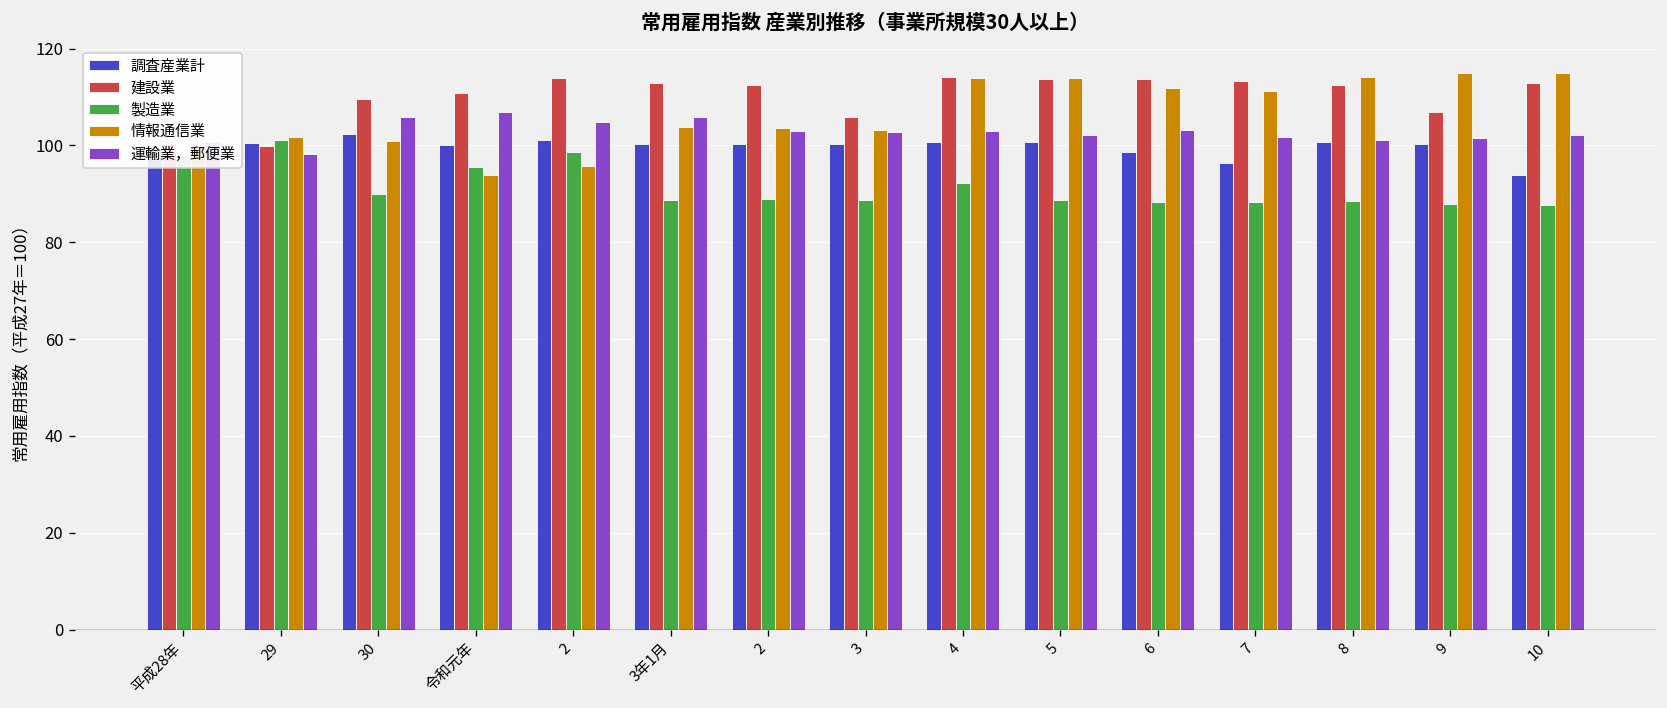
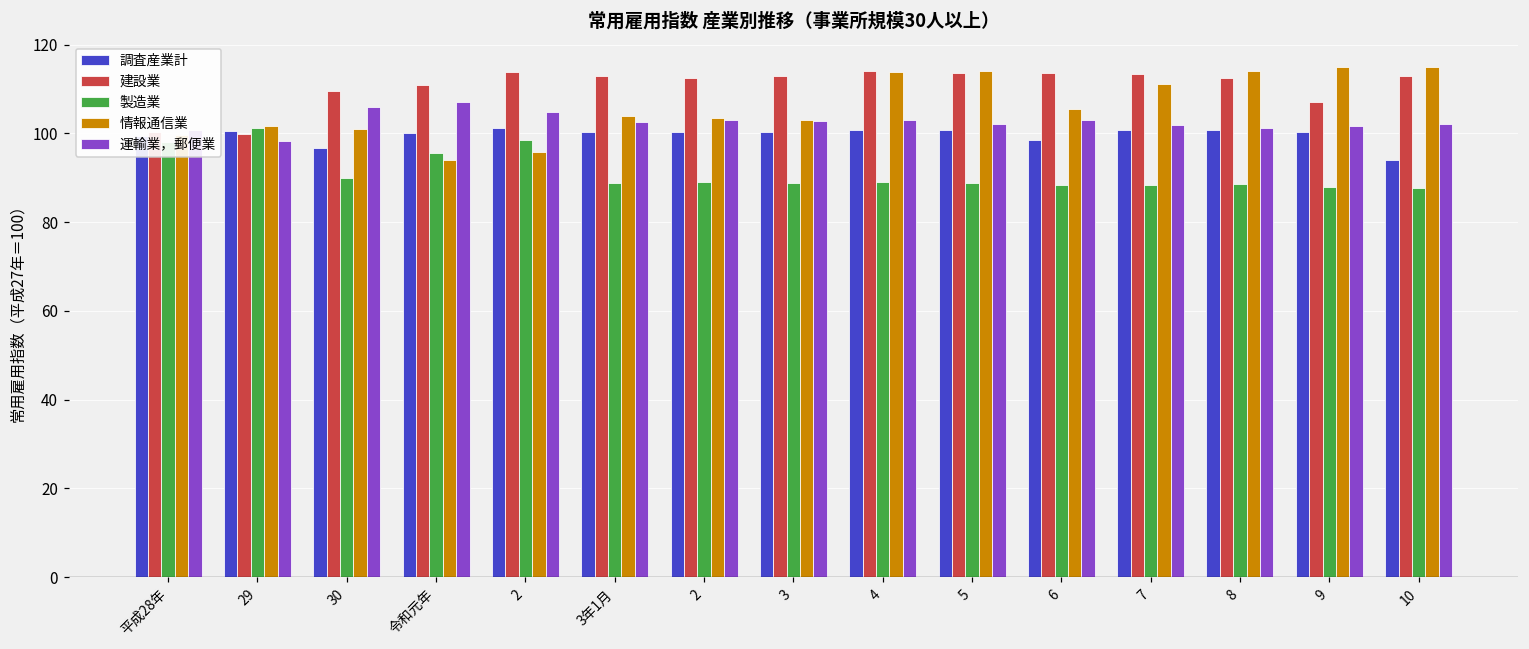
  {
    "調査産業計": {
      "29": 101,
-     "30": 102,
+     "30": 97,
      "令和元年": 100,
      "3年1月": 100,
      "3": 100,
      "4": 101,
      "5": 101,
      "6": 99,
-     "7": 96,
+     "7": 101,
      "8": 101,
      "9": 100,
      "10": 94
    },
    "建設業": {
      "29": 100,
      "30": 110,
      "令和元年": 111,
      "3年1月": 113,
-     "3": 106,
+     "3": 113,
      "4": 114,
      "5": 114,
      "6": 114,
      "7": 113,
      "8": 113,
      "9": 107,
      "10": 113
    },
    "製造業": {
      "29": 101,
      "30": 90,
      "令和元年": 96,
      "3年1月": 89,
      "3": 89,
-     "4": 92,
+     "4": 89,
      "5": 89,
      "6": 88,
      "7": 88,
      "8": 89,
      "9": 88,
      "10": 88
    },
    "情報通信業": {
      "29": 102,
      "30": 101,
      "令和元年": 94,
      "3年1月": 104,
      "3": 103,
      "4": 114,
      "5": 114,
-     "6": 112,
+     "6": 105,
      "7": 111,
      "8": 114,
      "9": 115,
      "10": 115
    },
    "運輸業，郵便業": {
      "29": 98,
      "30": 106,
      "令和元年": 107,
-     "3年1月": 106,
+     "3年1月": 103,
      "3": 103,
      "4": 103,
      "5": 102,
      "6": 103,
      "7": 102,
      "8": 101,
      "9": 102,
      "10": 102
    }
  }
